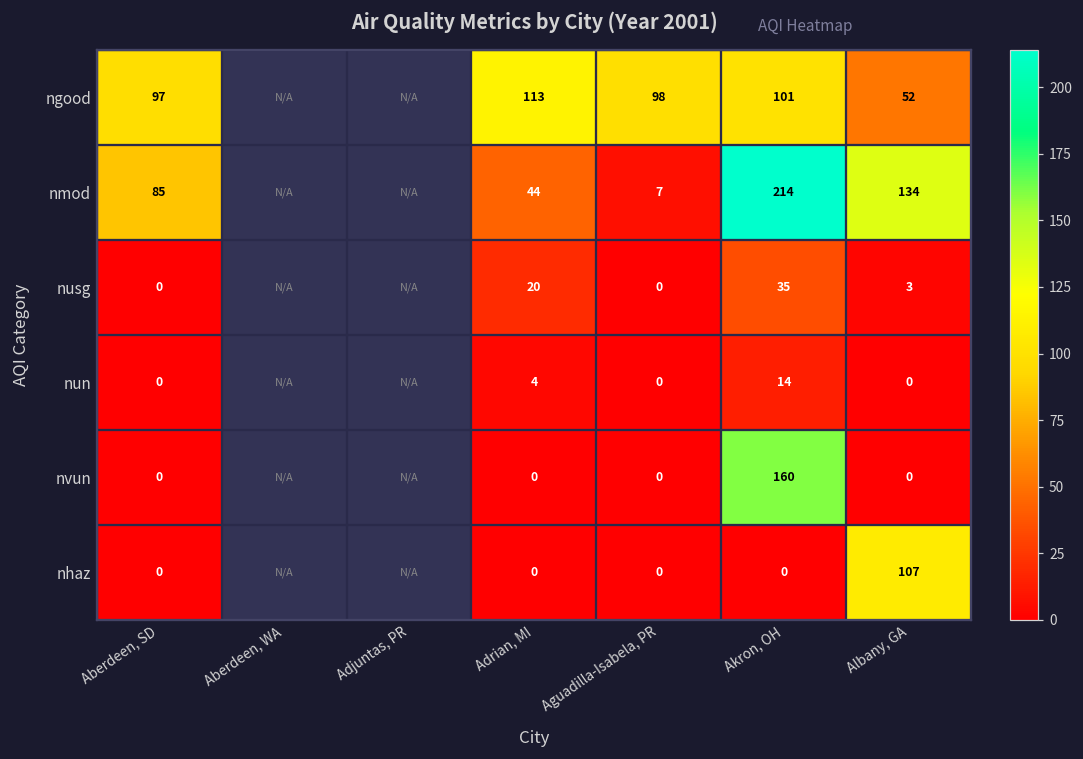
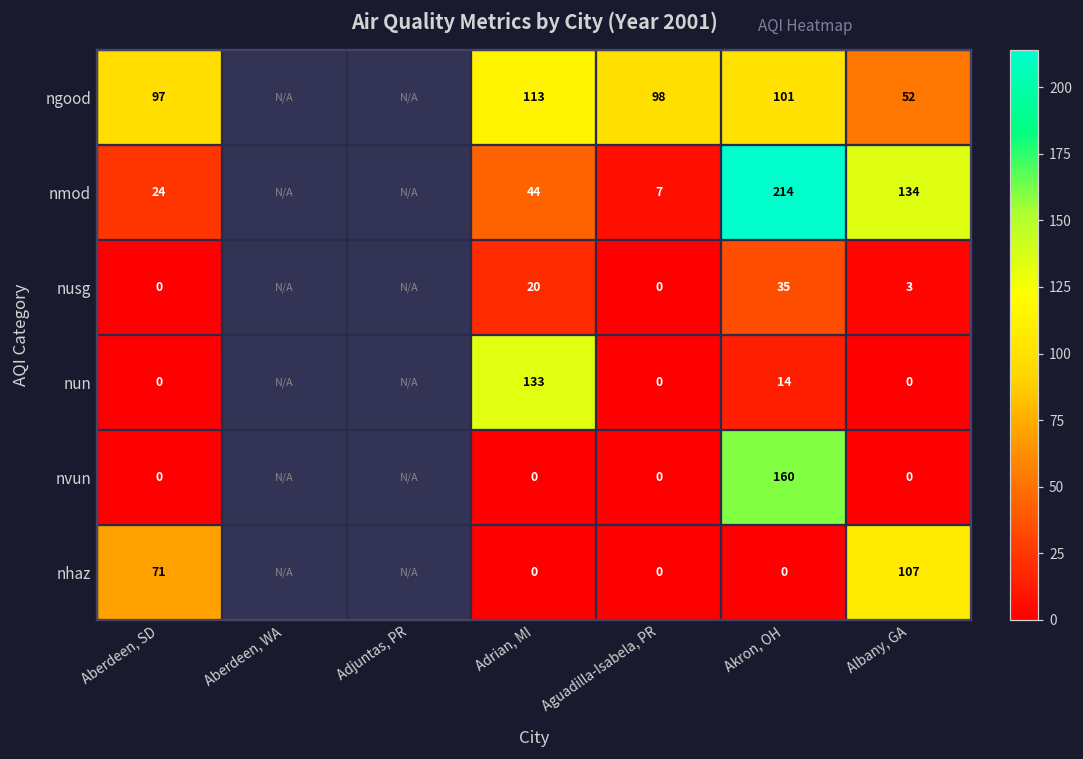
  {
    "ngood": {
      "Aberdeen, SD": 97,
      "Adrian, MI": 113,
      "Aguadilla-Isabela, PR": 98,
      "Akron, OH": 101,
      "Albany, GA": 52
    },
    "nmod": {
-     "Aberdeen, SD": 85,
+     "Aberdeen, SD": 24,
      "Adrian, MI": 44,
      "Aguadilla-Isabela, PR": 7,
      "Akron, OH": 214,
      "Albany, GA": 134
    },
    "nusg": {
      "Aberdeen, SD": 0,
      "Adrian, MI": 20,
      "Aguadilla-Isabela, PR": 0,
      "Akron, OH": 35,
      "Albany, GA": 3
    },
    "nun": {
      "Aberdeen, SD": 0,
-     "Adrian, MI": 4,
+     "Adrian, MI": 133,
      "Aguadilla-Isabela, PR": 0,
      "Akron, OH": 14,
      "Albany, GA": 0
    },
    "nvun": {
      "Aberdeen, SD": 0,
      "Adrian, MI": 0,
      "Aguadilla-Isabela, PR": 0,
      "Akron, OH": 160,
      "Albany, GA": 0
    },
    "nhaz": {
-     "Aberdeen, SD": 0,
+     "Aberdeen, SD": 71,
      "Adrian, MI": 0,
      "Aguadilla-Isabela, PR": 0,
      "Akron, OH": 0,
      "Albany, GA": 107
    }
  }
